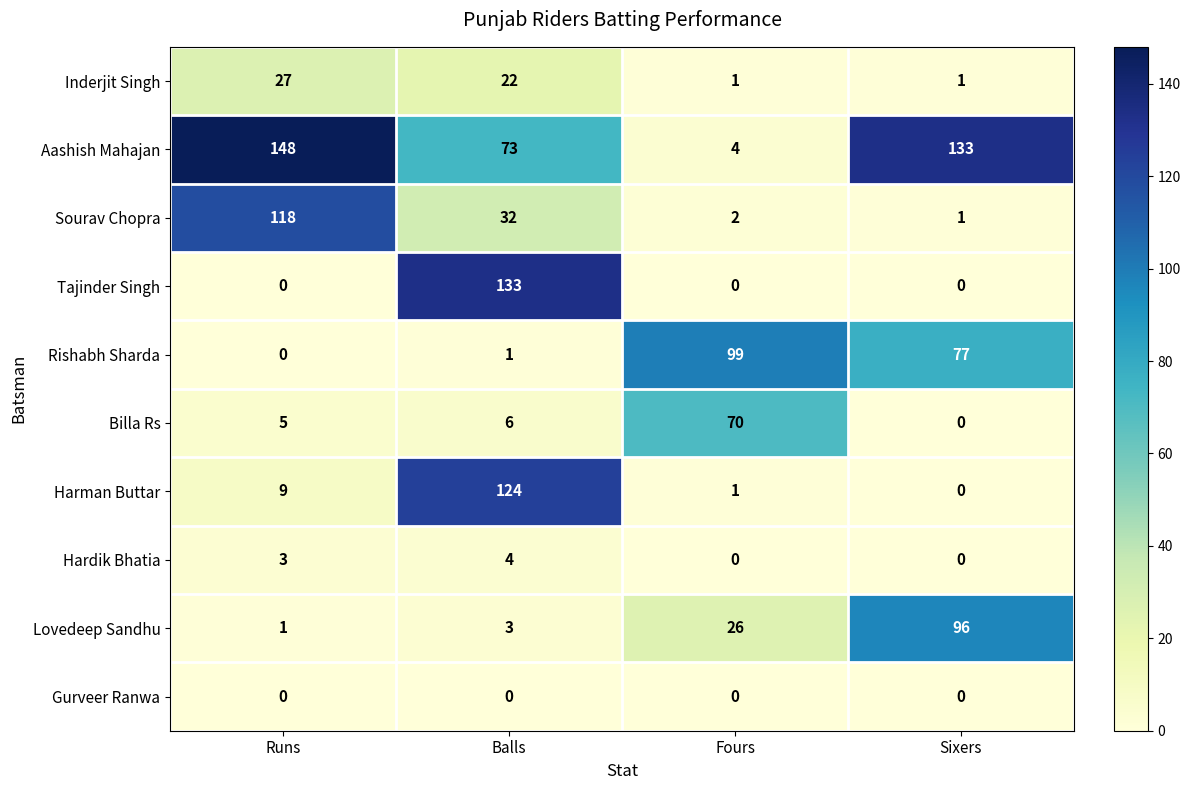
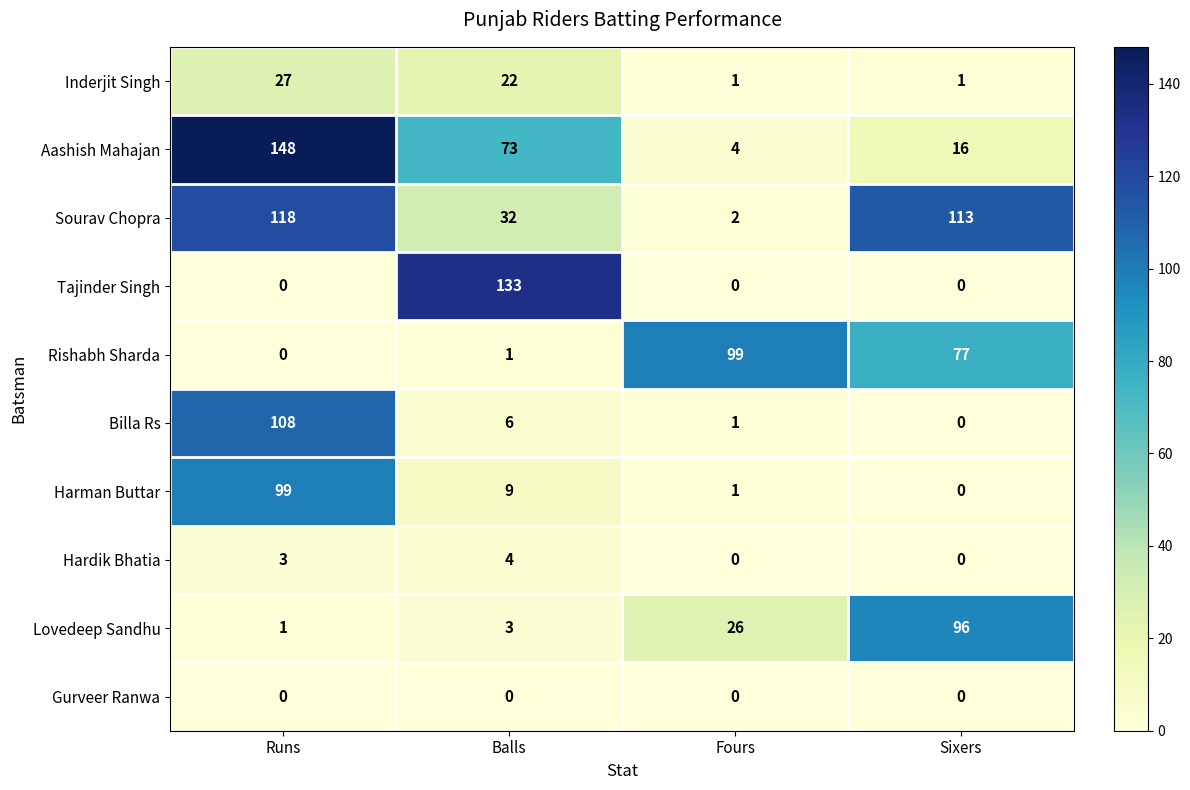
  {
    "Inderjit Singh": {
      "Runs": 27,
      "Balls": 22,
      "Fours": 1,
      "Sixers": 1
    },
    "Aashish Mahajan": {
      "Runs": 148,
      "Balls": 73,
      "Fours": 4,
-     "Sixers": 133
+     "Sixers": 16
    },
    "Sourav Chopra": {
      "Runs": 118,
      "Balls": 32,
      "Fours": 2,
-     "Sixers": 1
+     "Sixers": 113
    },
    "Tajinder Singh": {
      "Runs": 0,
      "Balls": 133,
      "Fours": 0,
      "Sixers": 0
    },
    "Rishabh Sharda": {
      "Runs": 0,
      "Balls": 1,
      "Fours": 99,
      "Sixers": 77
    },
    "Billa Rs": {
-     "Runs": 5,
+     "Runs": 108,
      "Balls": 6,
-     "Fours": 70,
+     "Fours": 1,
      "Sixers": 0
    },
    "Harman Buttar": {
-     "Runs": 9,
-     "Balls": 124,
+     "Runs": 99,
+     "Balls": 9,
      "Fours": 1,
      "Sixers": 0
    },
    "Hardik Bhatia": {
      "Runs": 3,
      "Balls": 4,
      "Fours": 0,
      "Sixers": 0
    },
    "Lovedeep Sandhu": {
      "Runs": 1,
      "Balls": 3,
      "Fours": 26,
      "Sixers": 96
    },
    "Gurveer Ranwa": {
      "Runs": 0,
      "Balls": 0,
      "Fours": 0,
      "Sixers": 0
    }
  }
